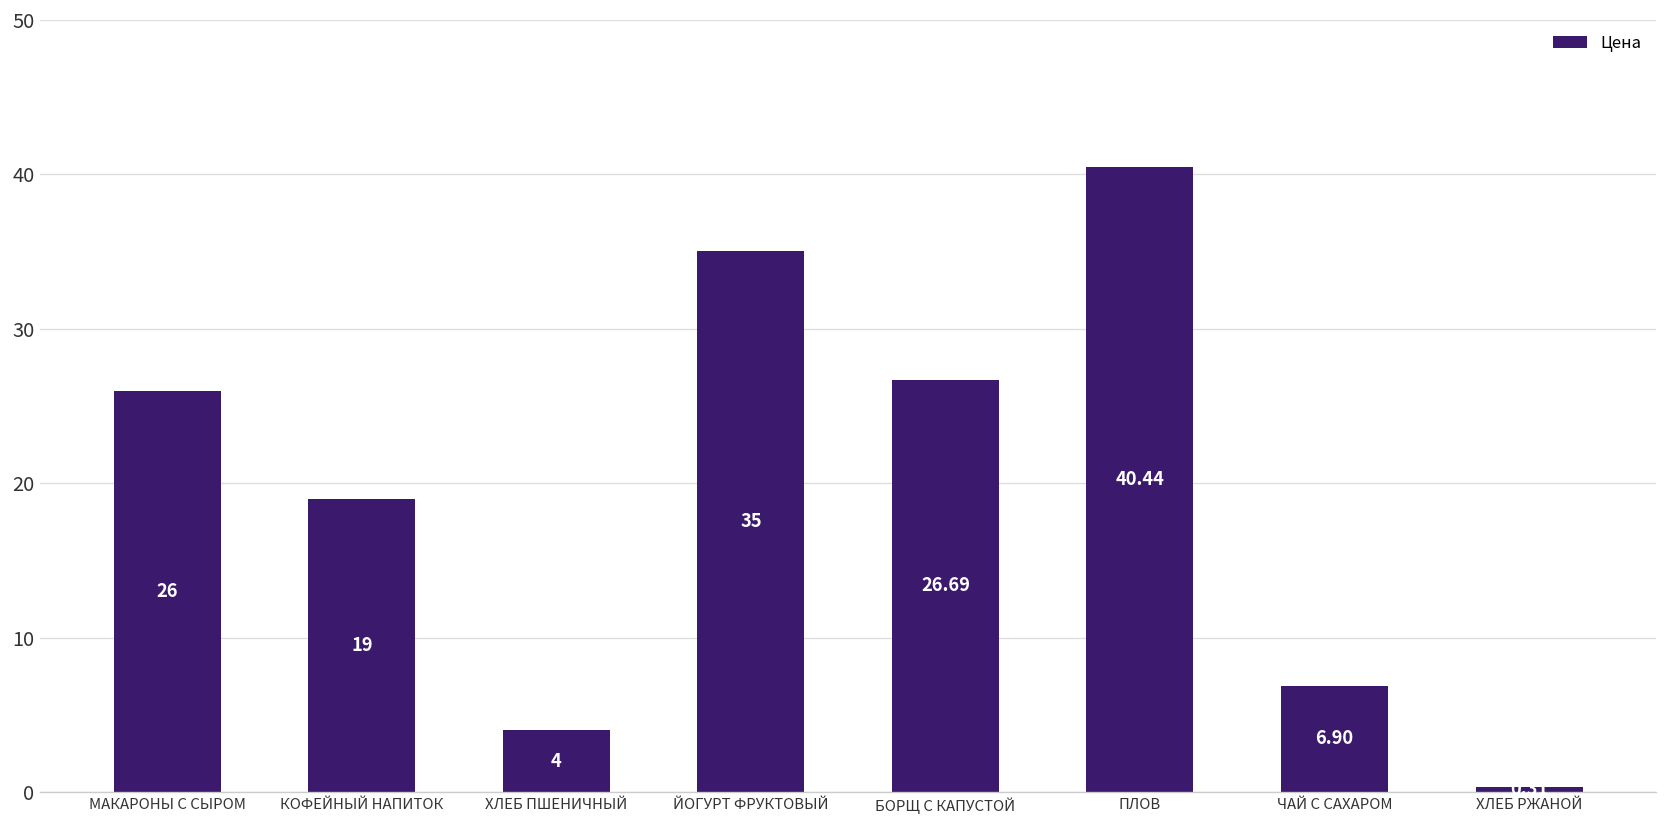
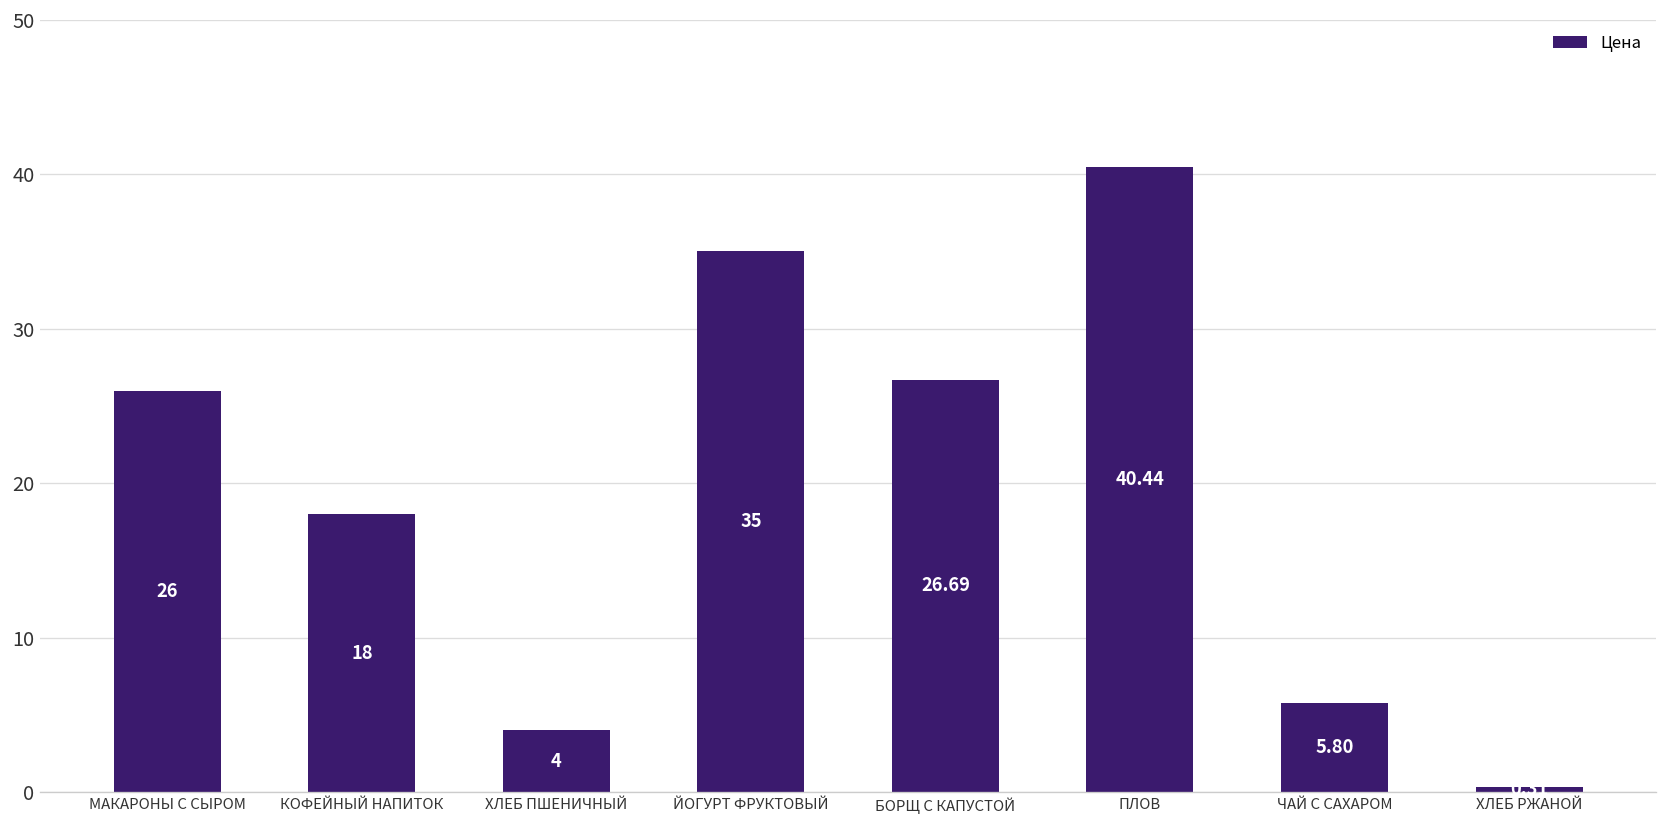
  {
    "МАКАРОНЫ С СЫРОМ": 26,
-   "КОФЕЙНЫЙ НАПИТОК": 19,
+   "КОФЕЙНЫЙ НАПИТОК": 18,
    "ХЛЕБ ПШЕНИЧНЫЙ": 4,
    "ЙОГУРТ ФРУКТОВЫЙ": 35,
    "БОРЩ С КАПУСТОЙ": 26.69,
    "ПЛОВ": 40.44,
-   "ЧАЙ С САХАРОМ": 6.90
+   "ЧАЙ С САХАРОМ": 5.80
  }
